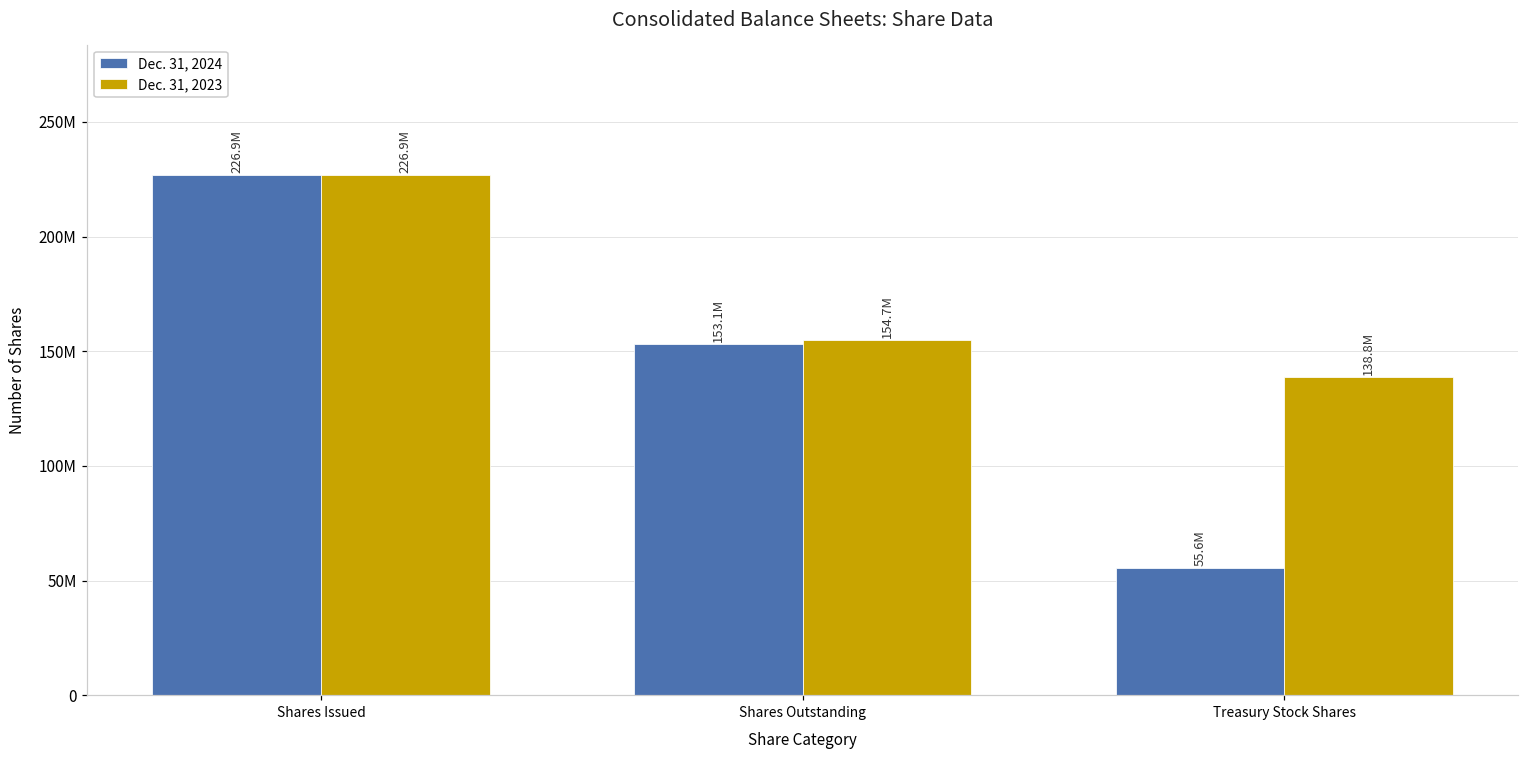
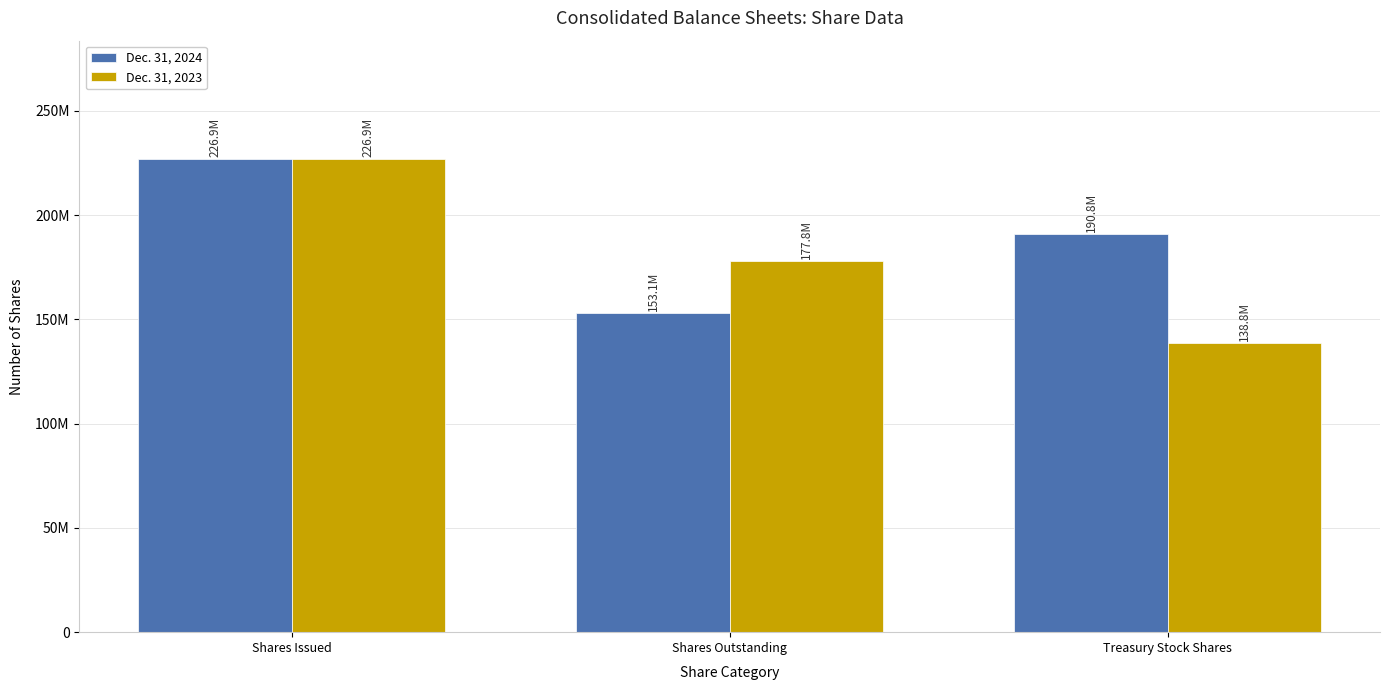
  {
    "Dec. 31, 2024": {
      "Shares Issued": "226.9M",
      "Shares Outstanding": "153.1M",
-     "Treasury Stock Shares": "55.6M"
+     "Treasury Stock Shares": "190.8M"
    },
    "Dec. 31, 2023": {
      "Shares Issued": "226.9M",
-     "Shares Outstanding": "154.7M",
+     "Shares Outstanding": "177.8M",
      "Treasury Stock Shares": "138.8M"
    }
  }
